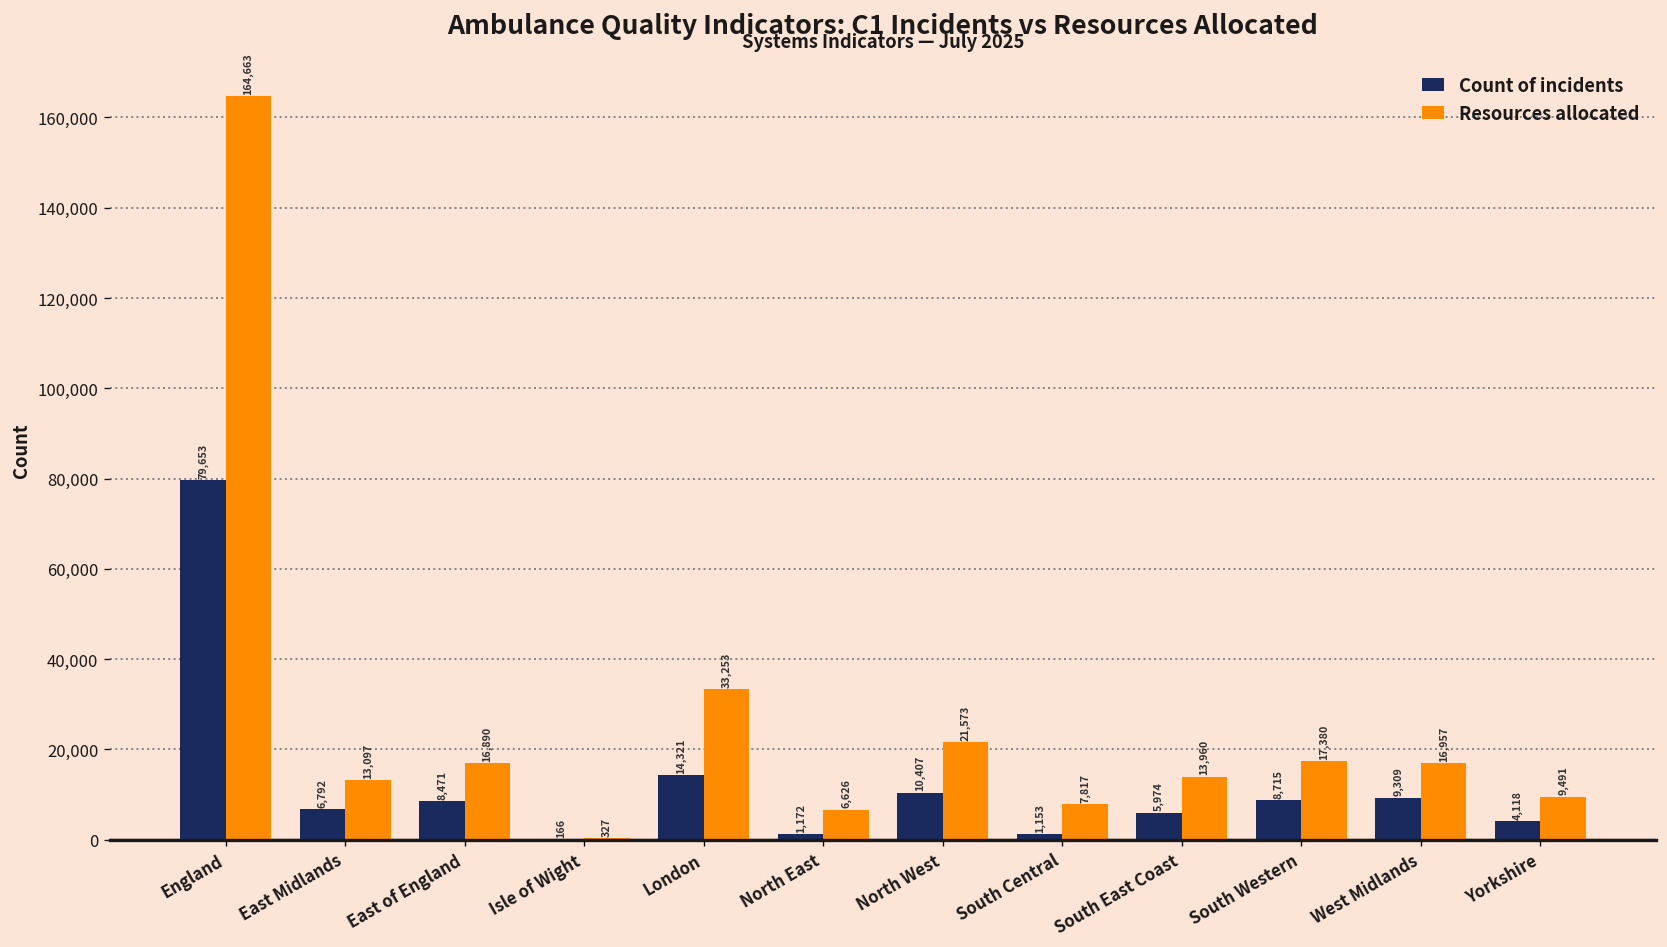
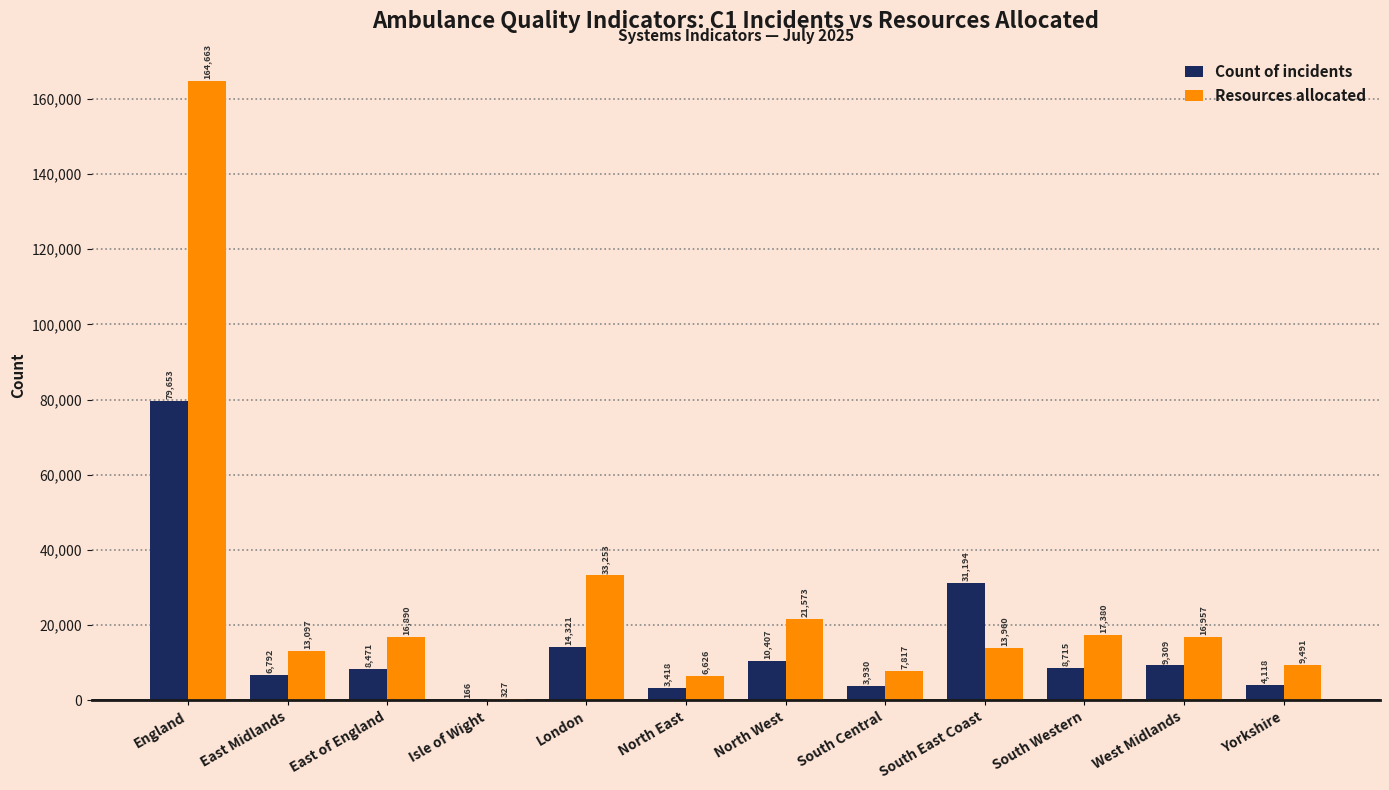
  {
    "Count of incidents": {
      "England": "79,653",
      "East Midlands": "6,792",
      "East of England": "8,471",
      "Isle of Wight": "166",
      "London": "14,321",
-     "North East": "1,172",
+     "North East": "3,418",
      "North West": "10,407",
-     "South Central": "1,153",
-     "South East Coast": "5,974",
+     "South Central": "3,930",
+     "South East Coast": "31,194",
      "South Western": "8,715",
      "West Midlands": "9,309",
      "Yorkshire": "4,118"
    },
    "Resources allocated": {
      "England": "164,663",
      "East Midlands": "13,097",
      "East of England": "16,890",
      "Isle of Wight": "327",
      "London": "33,253",
      "North East": "6,626",
      "North West": "21,573",
      "South Central": "7,817",
      "South East Coast": "13,960",
      "South Western": "17,380",
      "West Midlands": "16,957",
      "Yorkshire": "9,491"
    }
  }
